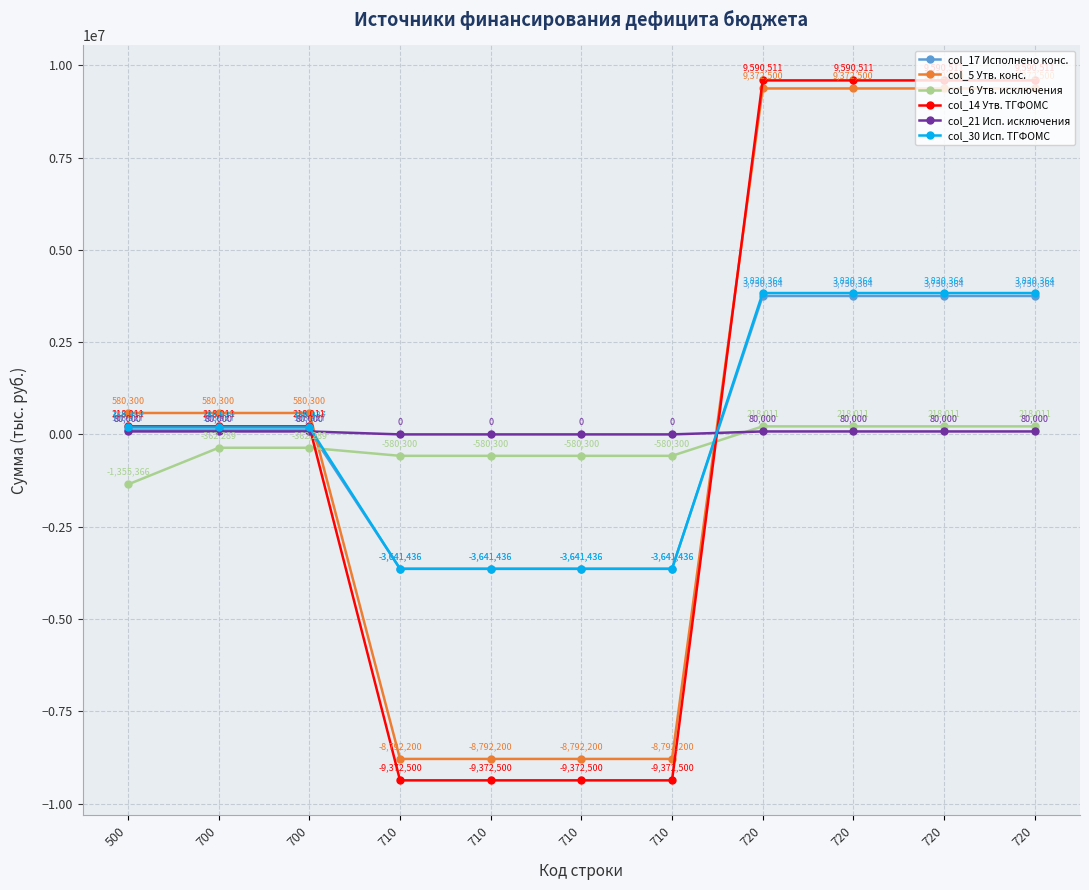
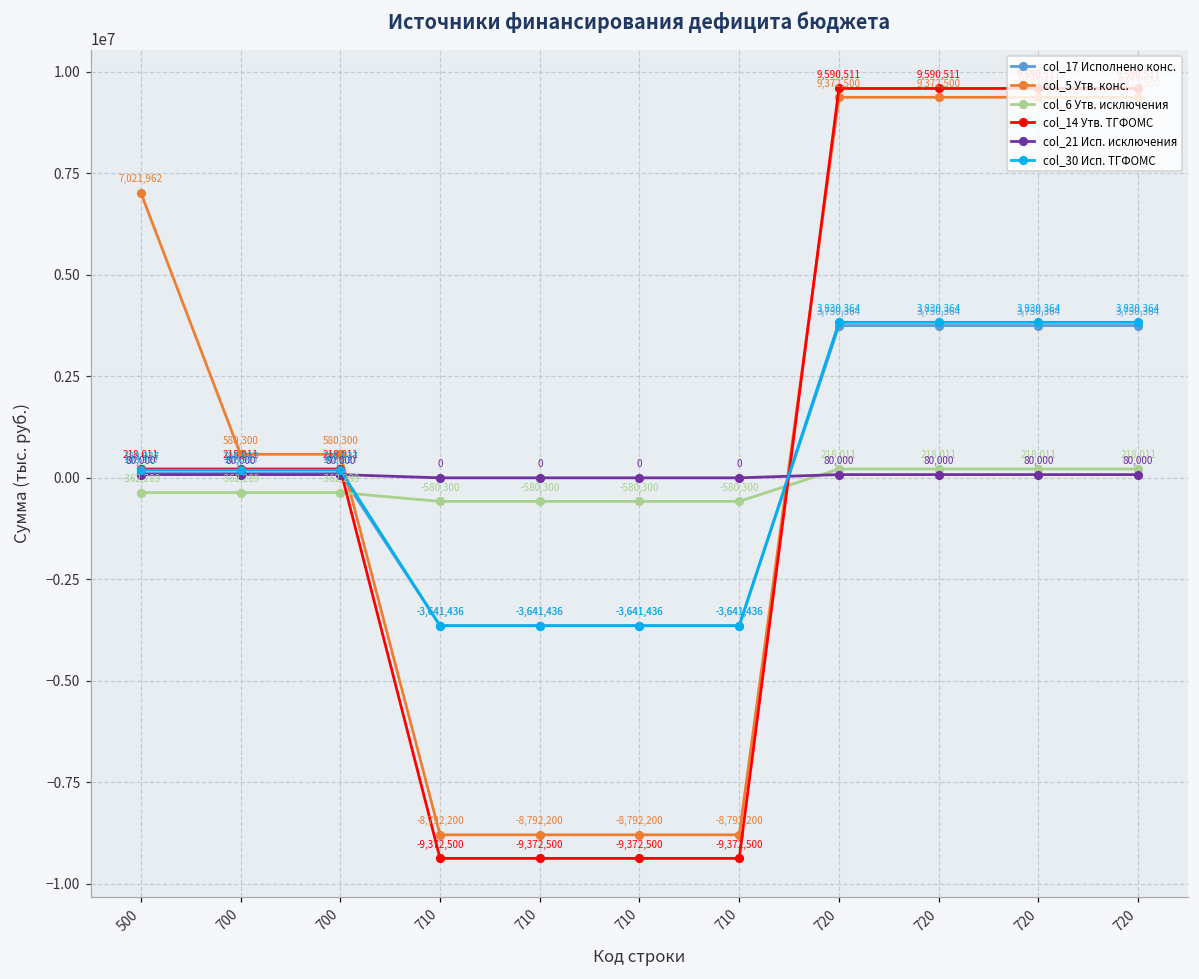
  {
    "col_5 Утв. конс.": {
-     "500": "580,300"
+     "500": "7,021,962"
    },
    "col_6 Утв. исключения": {
-     "500": "-1,355,366"
+     "500": "-362,289"
    }
  }
